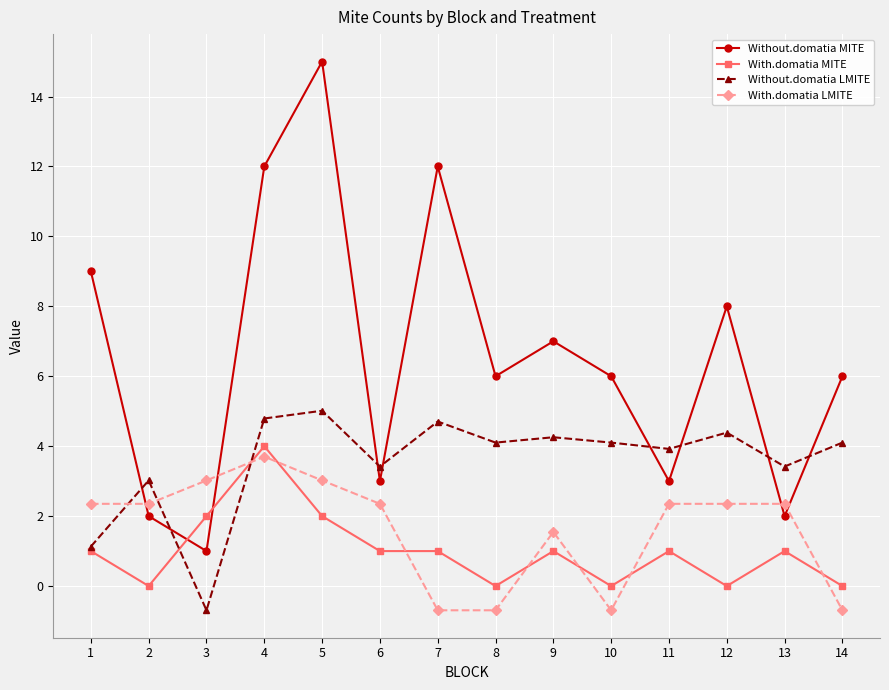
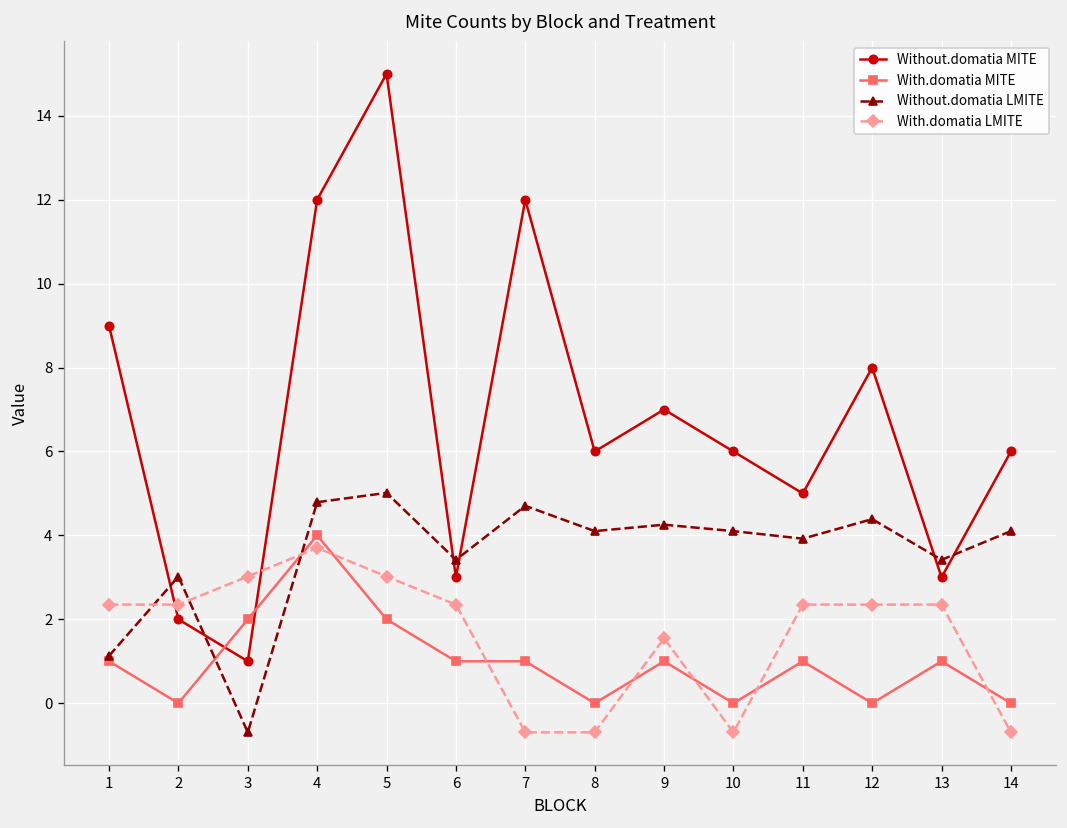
  {
    "Without.domatia MITE": {
      "1": 9,
      "2": 2,
      "3": 1,
      "4": 12,
      "5": 15,
      "6": 3,
      "7": 12,
      "8": 6,
      "9": 7,
      "10": 6,
-     "11": 3,
+     "11": 5,
      "12": 8,
-     "13": 2,
+     "13": 3,
      "14": 6
    },
    "With.domatia MITE": {
      "1": 1,
      "2": 0,
      "3": 2,
      "4": 4,
      "5": 2,
      "6": 1,
      "7": 1,
      "8": 0,
      "9": 1,
      "10": 0,
      "11": 1,
      "12": 0,
      "13": 1,
      "14": 0
    },
    "Without.domatia LMITE": {
      "1": 1.1,
      "2": 3,
      "3": -0.7,
      "4": 4.8,
      "5": 5,
      "6": 3.4,
      "7": 4.7,
      "8": 4.1,
      "9": 4.3,
      "10": 4.1,
      "11": 3.9,
      "12": 4.4,
      "13": 3.4,
      "14": 4.1
    },
    "With.domatia LMITE": {
      "1": 2.4,
      "2": 2.4,
      "3": 3,
      "4": 3.7,
      "5": 3,
      "6": 2.4,
      "7": -0.7,
      "8": -0.7,
      "9": 1.5,
      "10": -0.7,
      "11": 2.4,
      "12": 2.4,
      "13": 2.4,
      "14": -0.7
    }
  }
